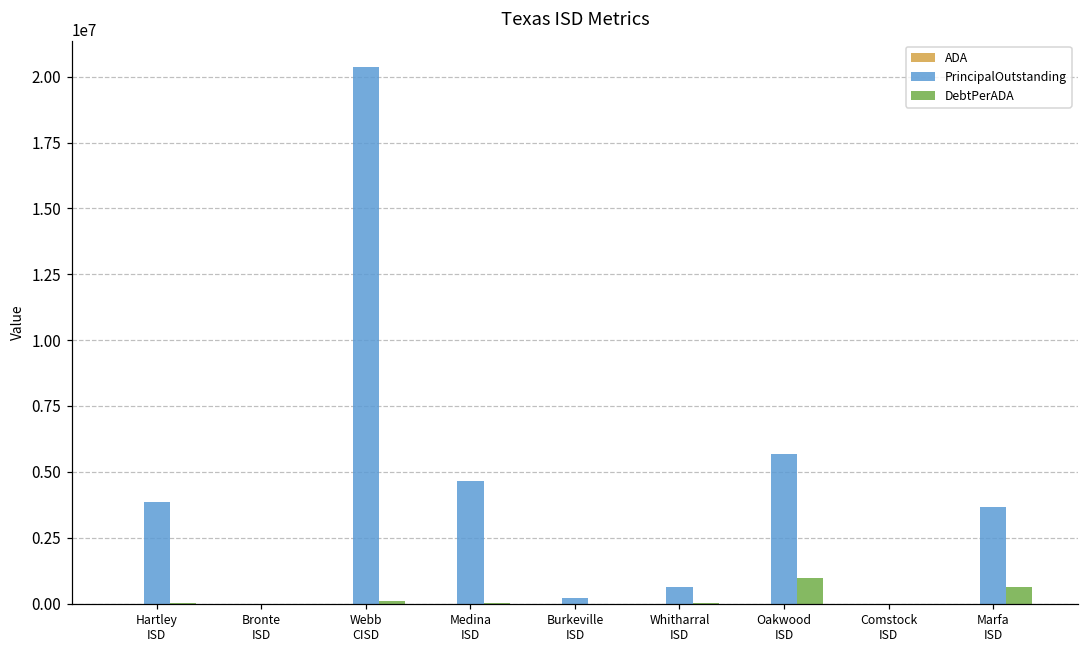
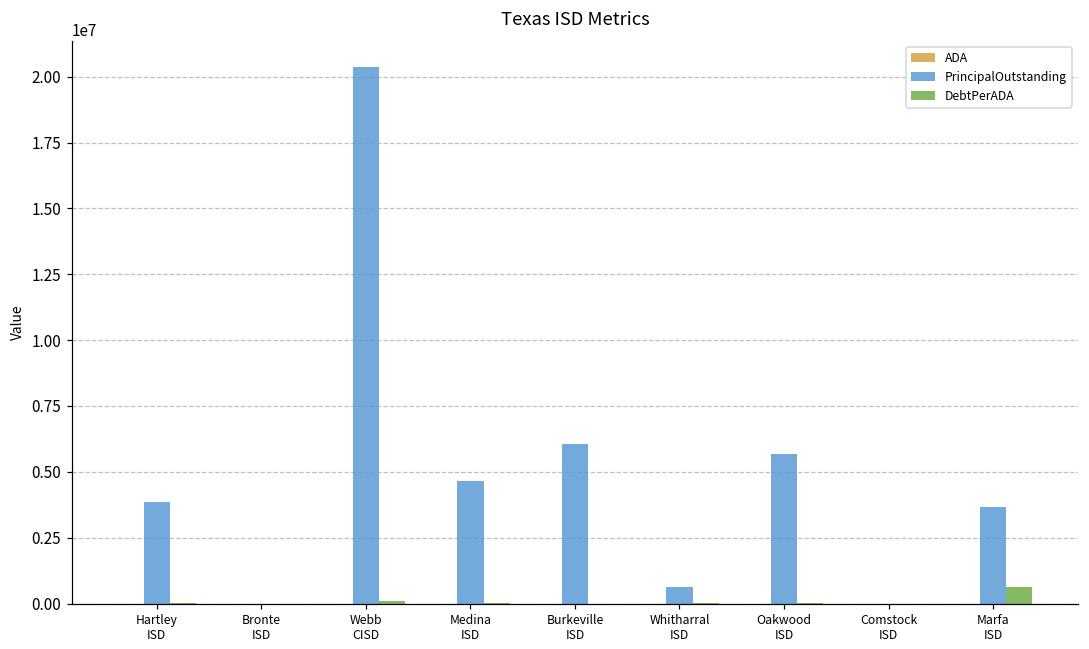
  {
    "PrincipalOutstanding": {
      "Hartley ISD": 3900000,
      "Bronte ISD": 0,
      "Webb CISD": 20400000,
      "Medina ISD": 4700000,
-     "Burkeville ISD": 200000,
+     "Burkeville ISD": 6100000,
      "Whitharral ISD": 600000,
      "Oakwood ISD": 5700000,
      "Comstock ISD": 0,
      "Marfa ISD": 3700000
    },
    "DebtPerADA": {
      "Bronte ISD": 0,
-     "Oakwood ISD": 1000000,
+     "Oakwood ISD": 0,
      "Comstock ISD": 0,
      "Marfa ISD": 600000
    }
  }
